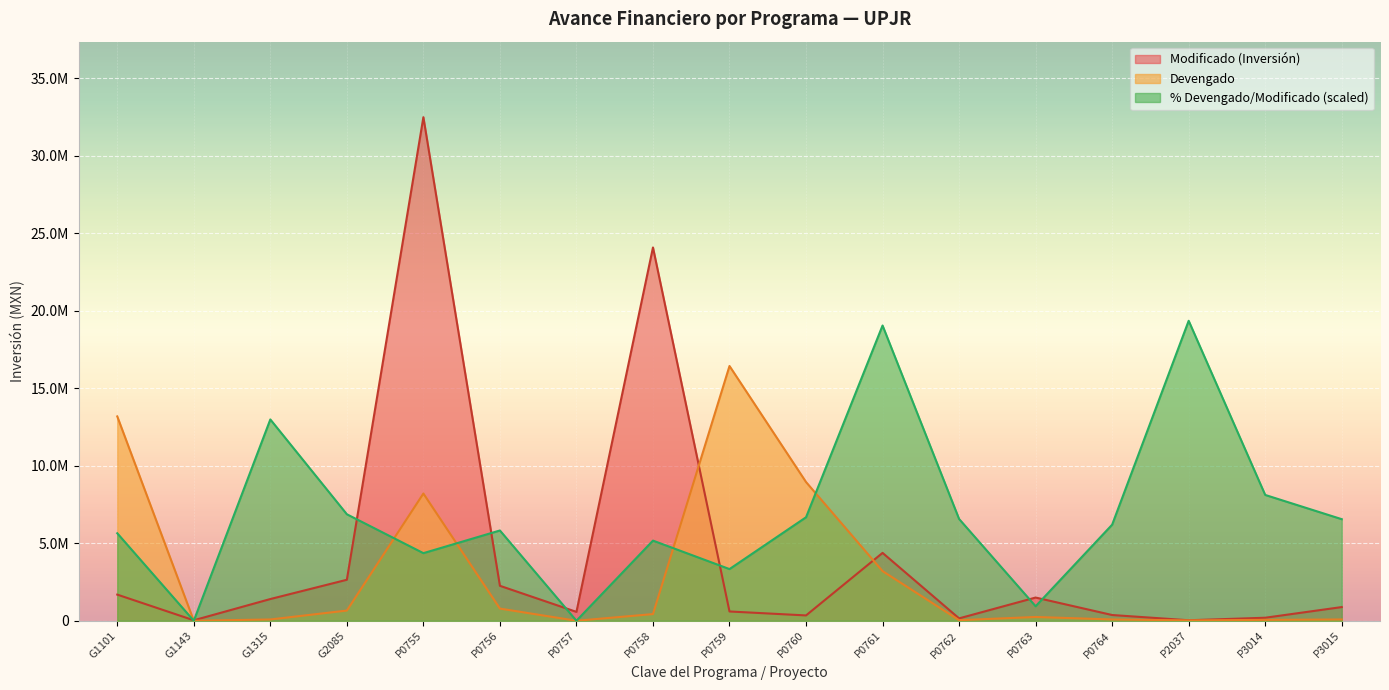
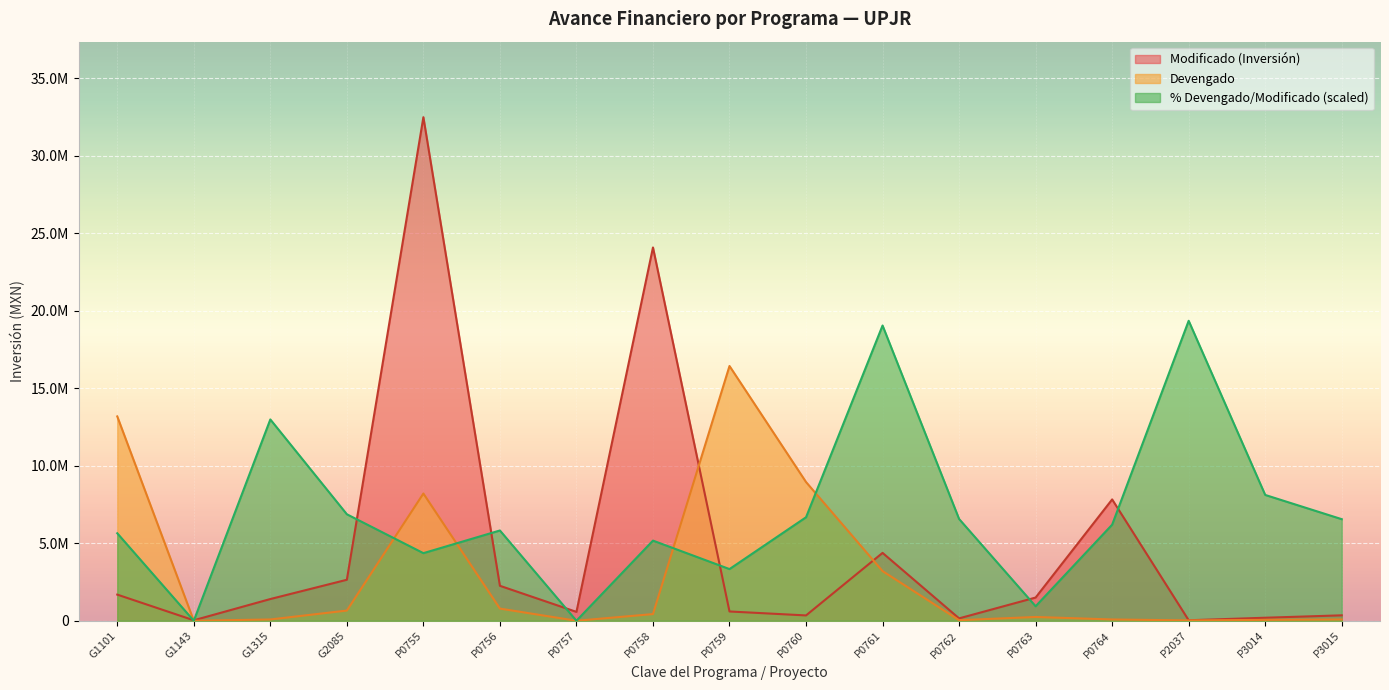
  {
    "Modificado (Inversión)": {
      "G1101": 1700000,
      "G1315": 1400000,
      "G2085": 2600000,
      "P0755": 32500000,
      "P0756": 2300000,
      "P0757": 600000,
      "P0758": 24100000,
      "P0759": 600000,
      "P0760": 300000,
      "P0761": 4400000,
      "P0763": 1500000,
-     "P0764": 400000,
-     "P3015": 900000
+     "P0764": 7800000,
+     "P3015": 400000
    },
    "Devengado": {
      "G1101": 13200000,
      "G1315": 100000,
      "G2085": 700000,
      "P0755": 8200000,
      "P0756": 800000,
      "P0758": 400000,
      "P0759": 16400000,
      "P0760": 9000000,
      "P0761": 3200000,
      "P0763": 200000,
      "P0764": 100000,
      "P3015": 100000
    },
    "% Devengado/Modificado (scaled)": {
      "G1101": 5600000,
      "G1315": 13000000,
      "G2085": 6900000,
      "P0755": 4400000,
      "P0756": 5800000,
      "P0758": 5200000,
      "P0759": 3300000,
      "P0760": 6700000,
      "P0761": 19100000,
      "P0762": 6600000,
      "P0763": 900000,
      "P0764": 6200000,
      "P2037": 19400000,
      "P3014": 8100000,
      "P3015": 6600000
    }
  }
